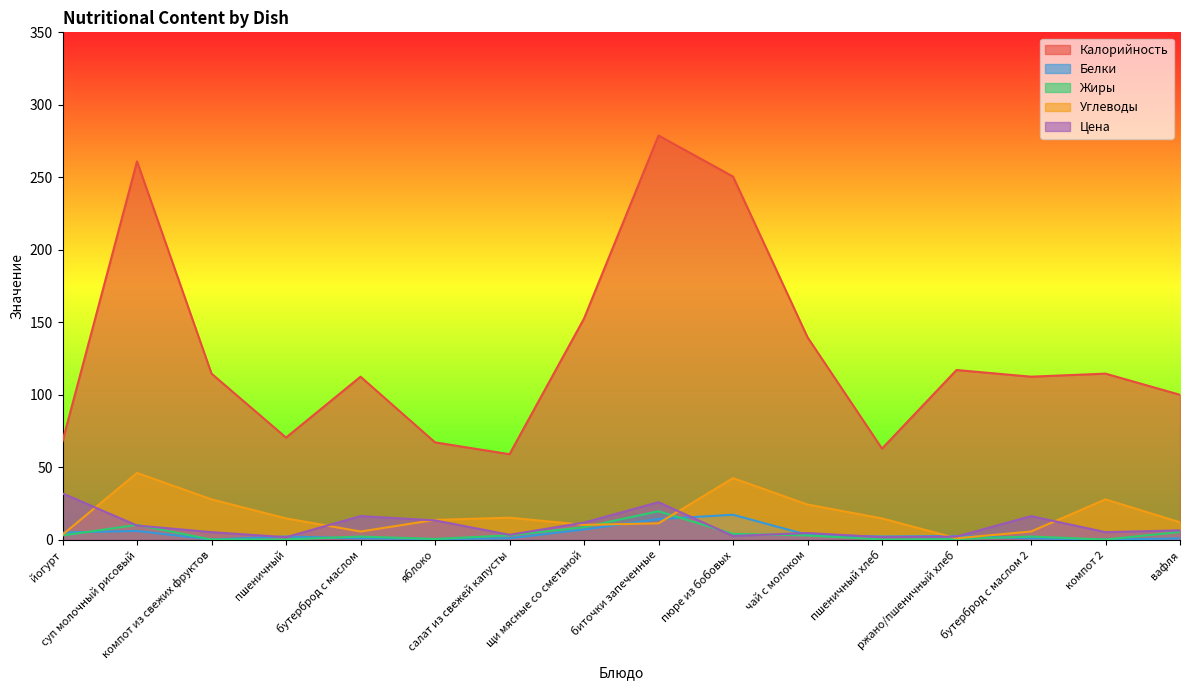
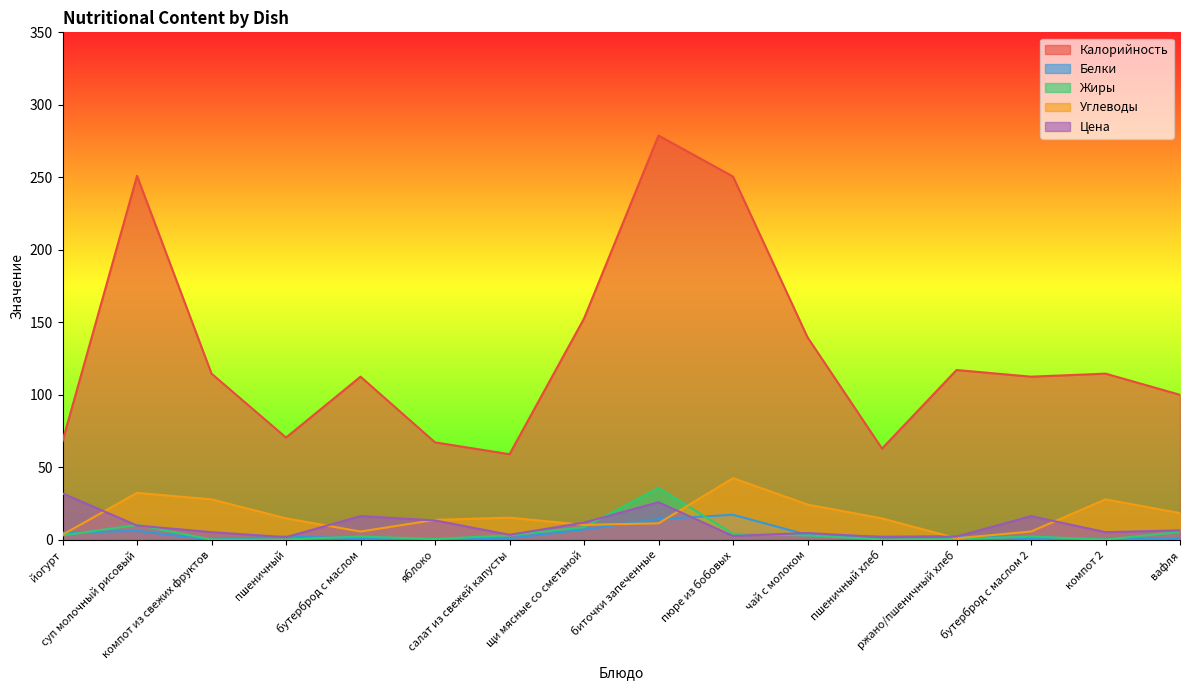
  {
    "Калорийность": {
      "йогурт": 68,
-     "суп молочный рисовый": 261,
+     "суп молочный рисовый": 251,
      "компот из свежих фруктов": 115,
      "пшеничный": 71,
      "бутерброд с маслом": 113,
      "яблоко": 67,
      "салат из свежей капусты": 59,
      "щи мясные со сметаной": 153,
      "биточки запеченные": 279,
      "пюре из бобовых": 251,
      "чай с молоком": 140,
      "пшеничный хлеб": 63,
      "ржано/пшеничный хлеб": 117,
      "бутерброд с маслом 2": 113,
      "компот 2": 115,
      "вафля": 100
    },
    "Белки": {
      "суп молочный рисовый": 6,
      "салат из свежей капусты": 1,
      "биточки запеченные": 14,
      "пюре из бобовых": 17,
      "вафля": 1
    },
    "Жиры": {
-     "биточки запеченные": 20
+     "биточки запеченные": 36
    },
    "Углеводы": {
-     "суп молочный рисовый": 46,
+     "суп молочный рисовый": 32,
      "компот из свежих фруктов": 28,
      "пшеничный": 15,
      "бутерброд с маслом": 6,
      "салат из свежей капусты": 15,
      "биточки запеченные": 11,
      "пюре из бобовых": 43,
      "чай с молоком": 24,
      "пшеничный хлеб": 15,
      "бутерброд с маслом 2": 6,
      "компот 2": 28,
-     "вафля": 12
+     "вафля": 18
    },
    "Цена": {
      "йогурт": 32,
      "компот из свежих фруктов": 5,
      "бутерброд с маслом": 16,
      "биточки запеченные": 26,
      "бутерброд с маслом 2": 16,
      "компот 2": 5
    }
  }
